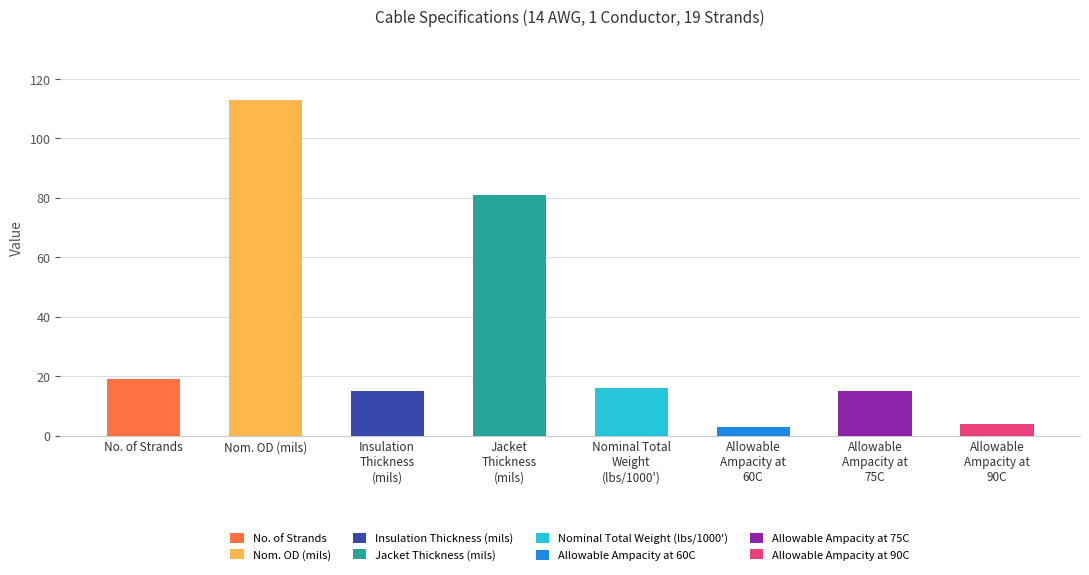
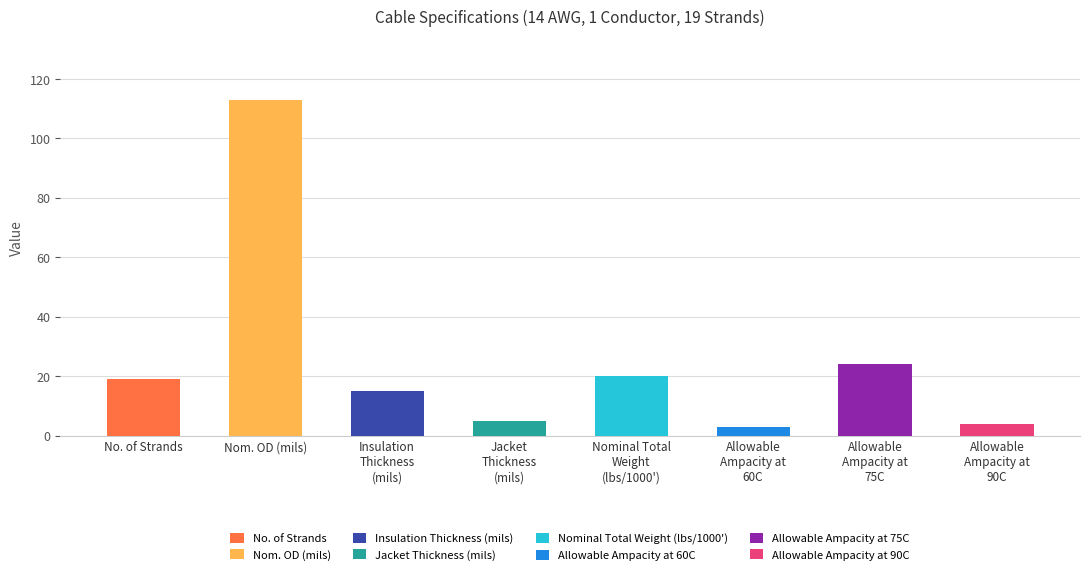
  {
    "No. of Strands": 19,
    "Nom. OD (mils)": 113,
    "Insulation Thickness (mils)": 15,
-   "Jacket Thickness (mils)": 81,
-   "Nominal Total Weight (lbs/1000')": 16,
+   "Jacket Thickness (mils)": 5,
+   "Nominal Total Weight (lbs/1000')": 20,
    "Allowable Ampacity at 60C": 3,
-   "Allowable Ampacity at 75C": 15,
+   "Allowable Ampacity at 75C": 24,
    "Allowable Ampacity at 90C": 4
  }
